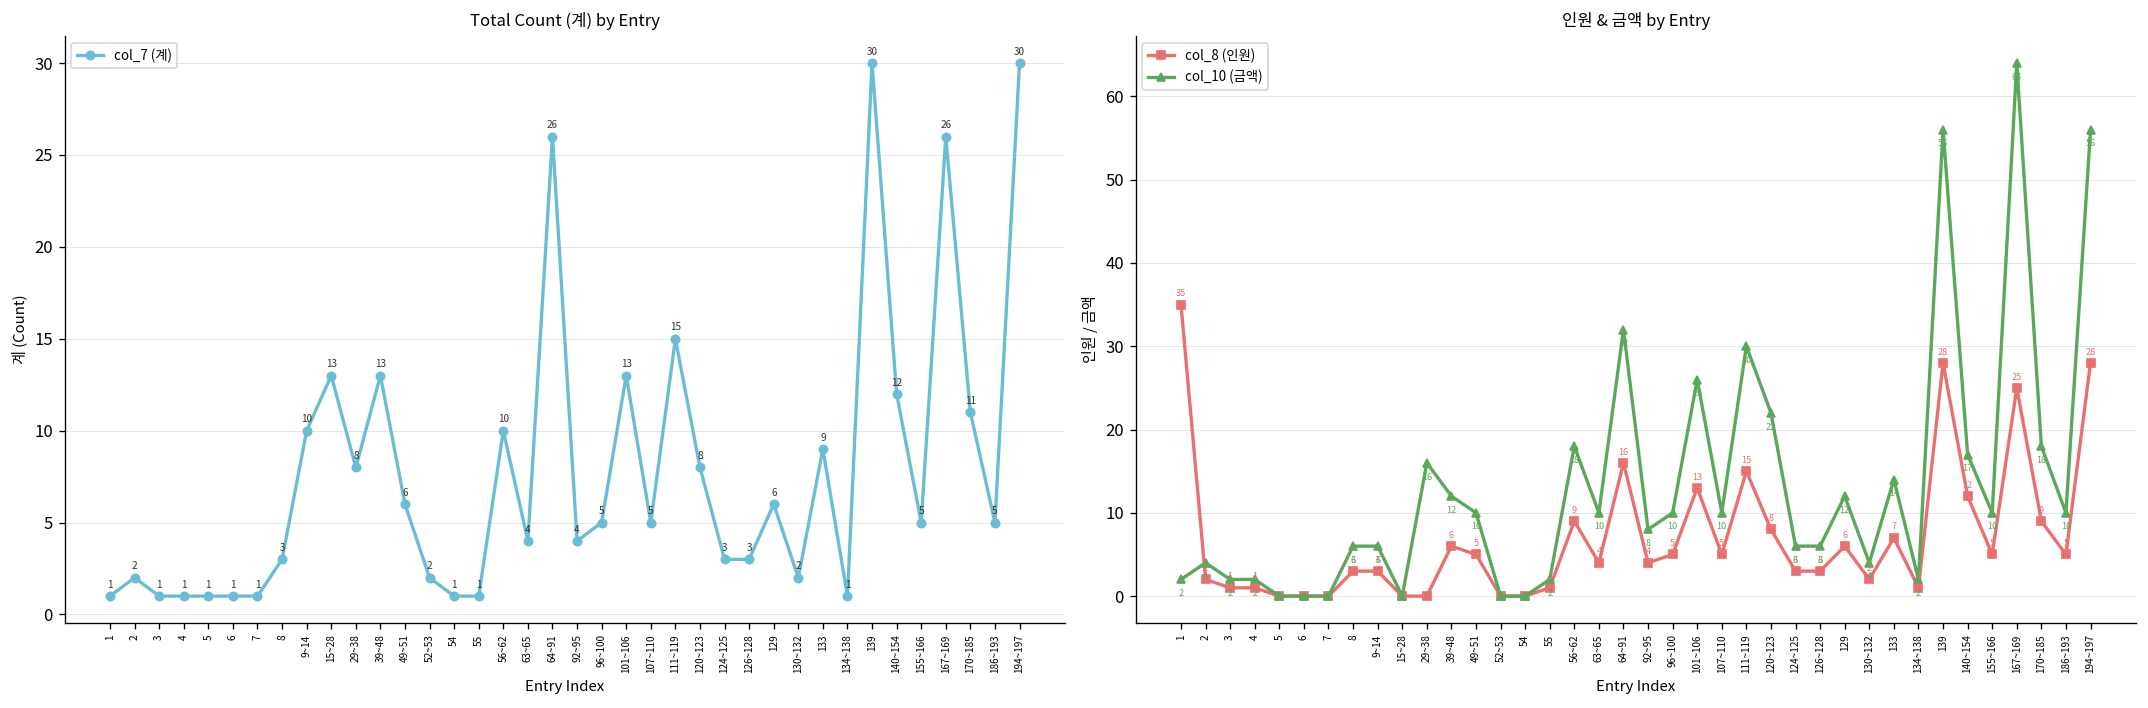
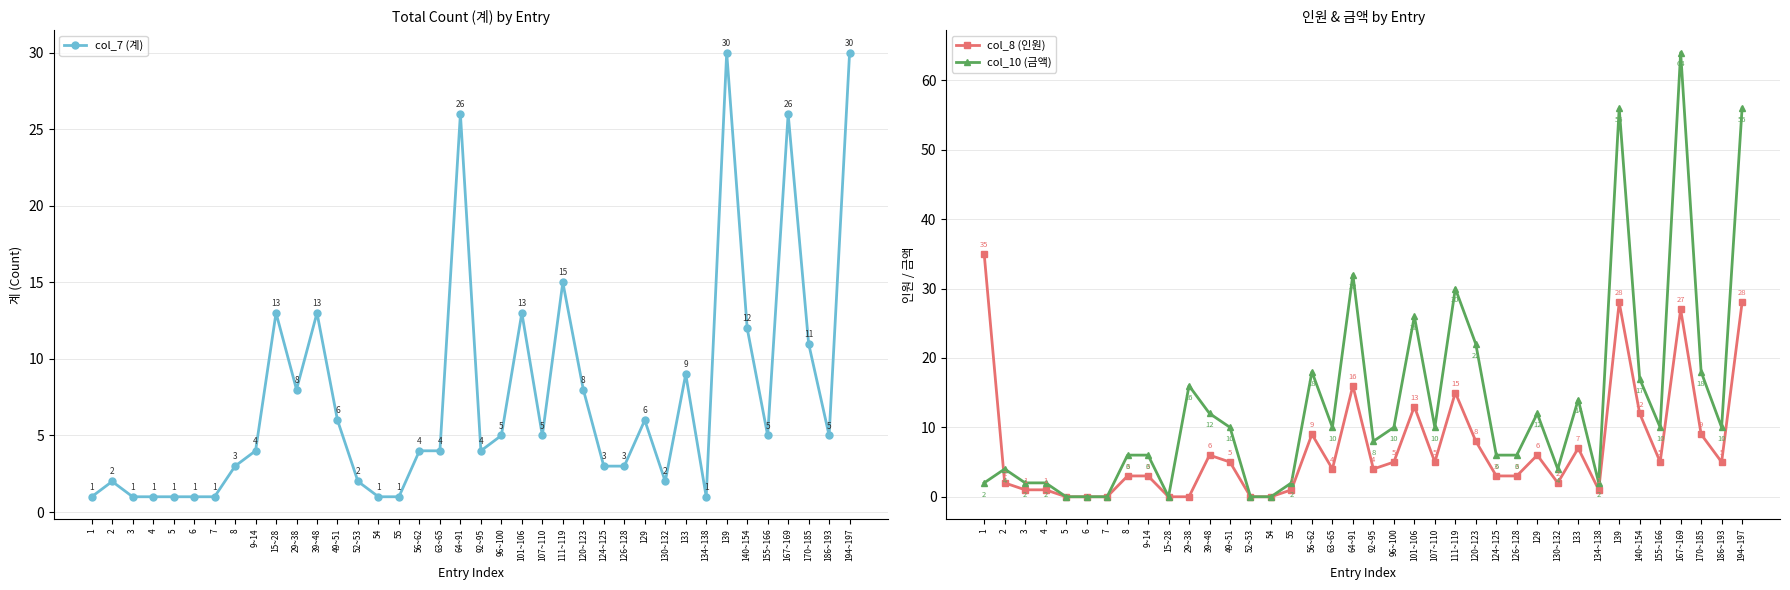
  {
    "Total Count (계) by Entry": {
      "1": 1,
      "2": 2,
      "3": 1,
      "4": 1,
      "5": 1,
      "6": 1,
      "7": 1,
      "8": 3,
-     "9~14": 10,
+     "9~14": 4,
      "15~28": 13,
      "29~38": 8,
      "39~48": 13,
      "49~51": 6,
      "52~53": 2,
      "54": 1,
      "55": 1,
-     "56~62": 10,
+     "56~62": 4,
      "63~65": 4,
      "64~91": 26,
      "92~95": 4,
      "96~100": 5,
      "101~106": 13,
      "107~110": 5,
      "111~119": 15,
      "120~123": 8,
      "124~125": 3,
      "126~128": 3,
      "129": 6,
      "130~132": 2,
      "133": 9,
      "134~138": 1,
      "139": 30,
      "140~154": 12,
      "155~166": 5,
      "167~169": 26,
      "170~185": 11,
      "186~193": 5,
      "194~197": 30
    },
    "인원 & 금액 by Entry": {
      "col_8 (인원)": {
        "1": 35,
        "39~48": 6,
        "49~51": 5,
        "56~62": 9,
        "63~65": 4,
        "64~91": 16,
        "92~95": 4,
        "96~100": 5,
        "101~106": 13,
        "107~110": 5,
        "111~119": 15,
        "120~123": 8,
        "129": 6,
        "133": 7,
        "139": 28,
        "140~154": 12,
-       "167~169": 25,
+       "167~169": 27,
        "170~185": 9,
        "194~197": 28
      },
      "col_10 (금액)": {
        "1": 2,
        "29~38": 16,
        "39~48": 12,
        "49~51": 10,
        "56~62": 18,
        "63~65": 10,
        "64~91": 32,
        "92~95": 8,
        "96~100": 10,
        "107~110": 10,
        "111~119": 30,
        "120~123": 22,
        "129": 12,
        "133": 14,
        "139": 56,
        "140~154": 17,
        "155~166": 10,
        "167~169": 64,
        "170~185": 18,
        "186~193": 10,
        "194~197": 56
      }
    }
  }
